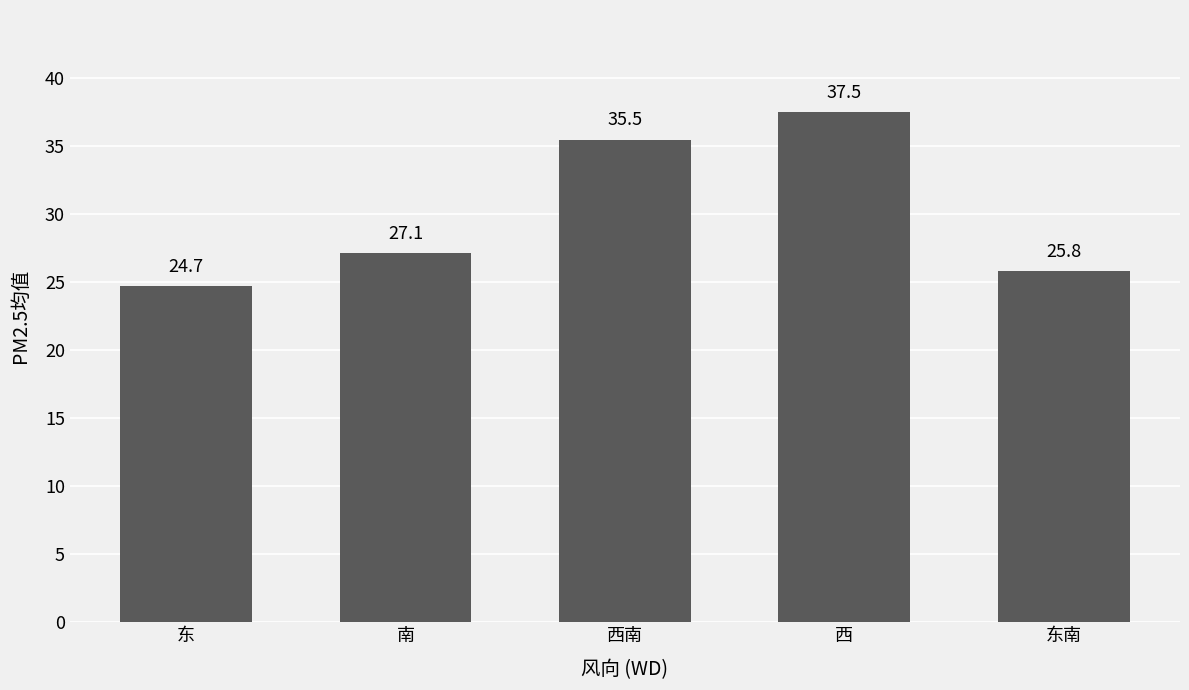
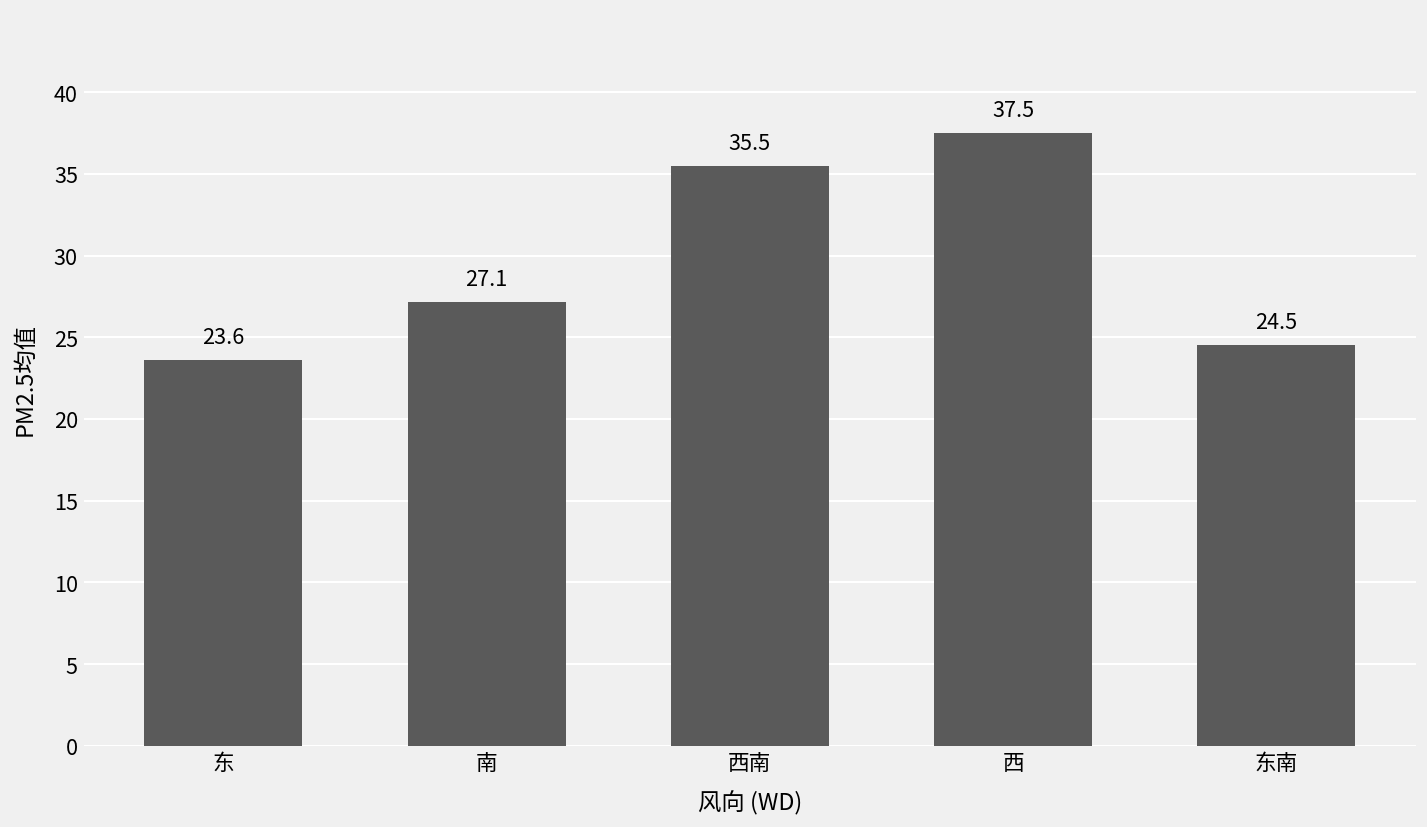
  {
-   "东": 24.7,
+   "东": 23.6,
    "南": 27.1,
    "西南": 35.5,
    "西": 37.5,
-   "东南": 25.8
+   "东南": 24.5
  }
